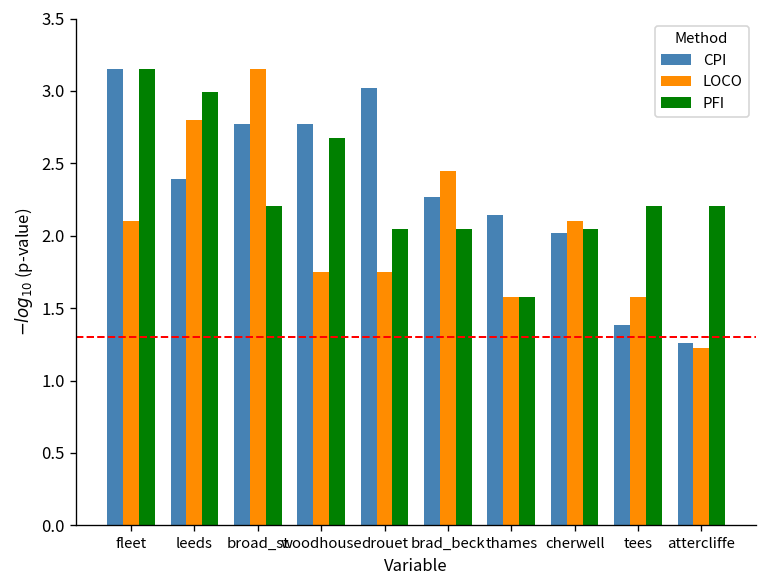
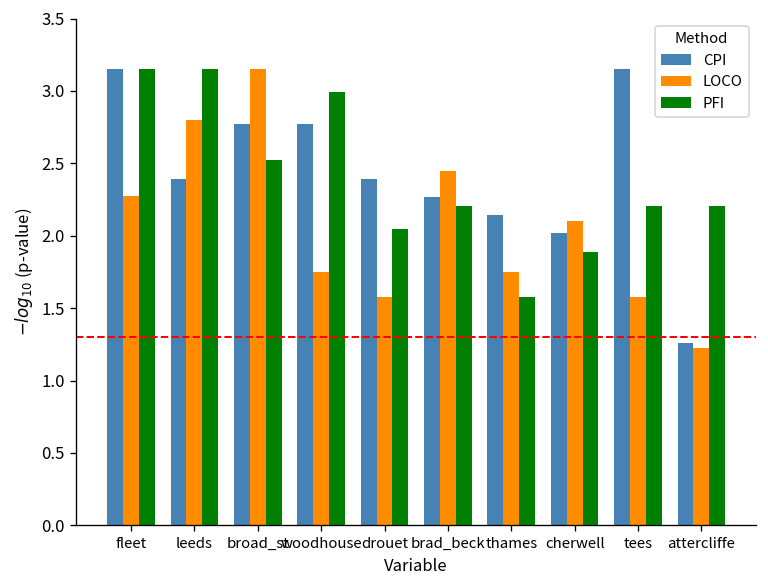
  {
    "CPI": {
      "fleet": 3.15,
      "leeds": 2.39,
      "broad_st": 2.77,
      "woodhouse": 2.77,
-     "drouet": 3.02,
+     "drouet": 2.39,
      "brad_beck": 2.27,
      "thames": 2.14,
      "cherwell": 2.02,
-     "tees": 1.39,
+     "tees": 3.15,
      "attercliffe": 1.26
    },
    "LOCO": {
-     "fleet": 2.10,
+     "fleet": 2.28,
      "leeds": 2.80,
      "broad_st": 3.15,
      "woodhouse": 1.75,
-     "drouet": 1.75,
+     "drouet": 1.58,
      "brad_beck": 2.45,
-     "thames": 1.58,
+     "thames": 1.75,
      "cherwell": 2.10,
      "tees": 1.58,
      "attercliffe": 1.23
    },
    "PFI": {
      "fleet": 3.15,
-     "leeds": 2.99,
-     "broad_st": 2.20,
-     "woodhouse": 2.68,
+     "leeds": 3.15,
+     "broad_st": 2.52,
+     "woodhouse": 2.99,
      "drouet": 2.05,
-     "brad_beck": 2.05,
+     "brad_beck": 2.20,
      "thames": 1.58,
-     "cherwell": 2.05,
+     "cherwell": 1.89,
      "tees": 2.20,
      "attercliffe": 2.20
    }
  }
